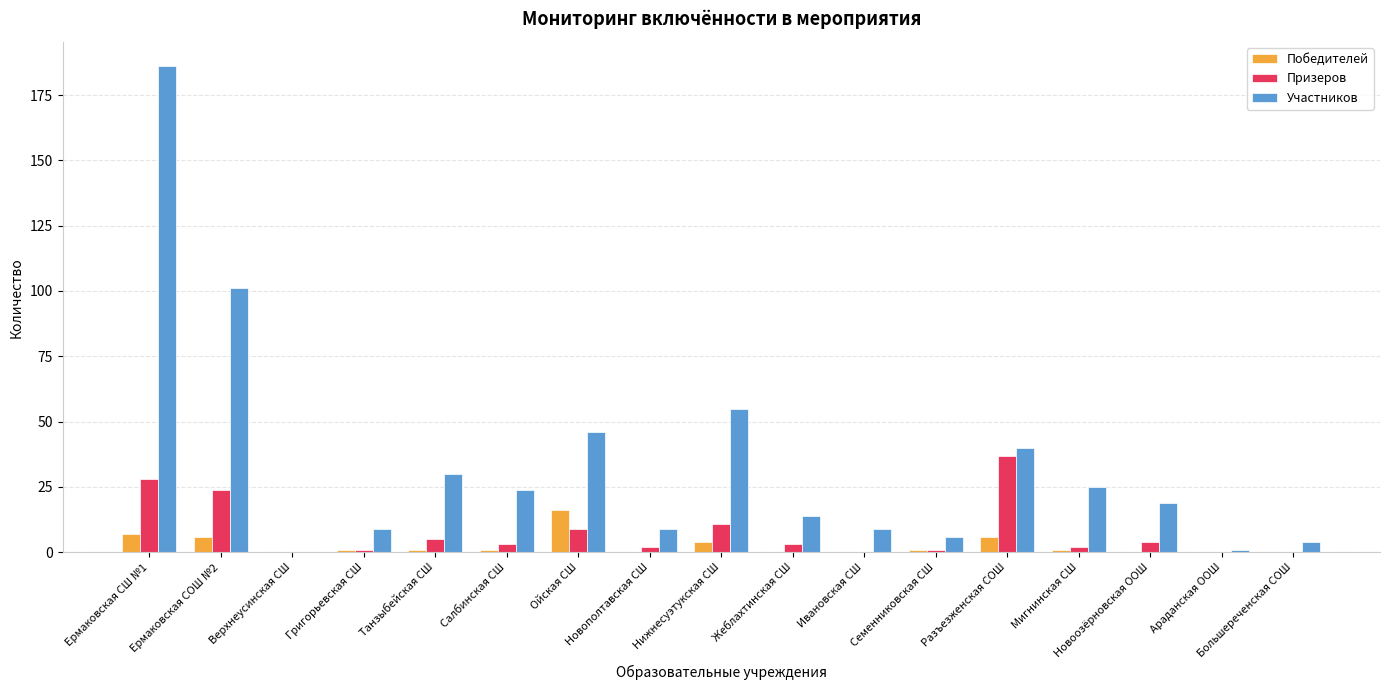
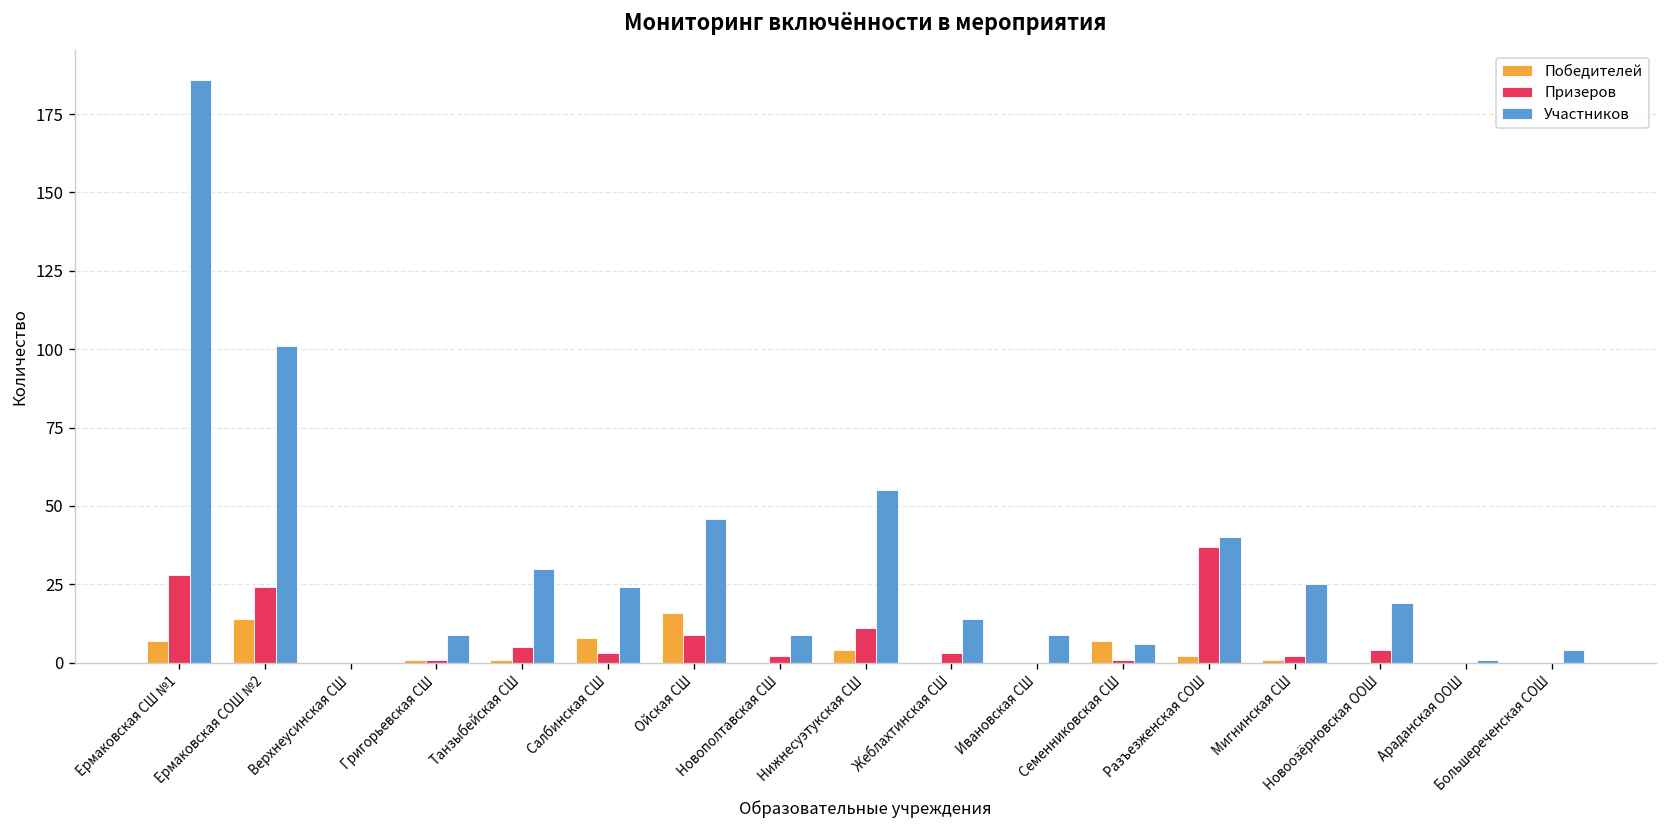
  {
    "Победителей": {
      "Ермаковская СШ №1": 7,
-     "Ермаковская СОШ №2": 6,
+     "Ермаковская СОШ №2": 14,
      "Верхнеусинская СШ": 0,
      "Григорьевская СШ": 1,
      "Танзыбейская СШ": 1,
-     "Салбинская СШ": 1,
+     "Салбинская СШ": 8,
      "Ойская СШ": 16,
      "Новополтавская СШ": 0,
      "Нижнесуэтукская СШ": 4,
      "Жеблахтинская СШ": 0,
      "Ивановская СШ": 0,
-     "Семенниковская СШ": 1,
-     "Разъезженская СОШ": 6,
+     "Семенниковская СШ": 7,
+     "Разъезженская СОШ": 2,
      "Мигнинская СШ": 1,
      "Новоозёрновская ООШ": 0,
      "Араданская ООШ": 0,
      "Большереченская СОШ": 0
    },
    "Призеров": {
      "Ермаковская СШ №1": 28,
      "Ермаковская СОШ №2": 24,
      "Верхнеусинская СШ": 0,
      "Григорьевская СШ": 1,
      "Танзыбейская СШ": 5,
      "Салбинская СШ": 3,
      "Ойская СШ": 9,
      "Новополтавская СШ": 2,
      "Нижнесуэтукская СШ": 11,
      "Жеблахтинская СШ": 3,
      "Ивановская СШ": 0,
      "Семенниковская СШ": 1,
      "Разъезженская СОШ": 37,
      "Мигнинская СШ": 2,
      "Новоозёрновская ООШ": 4,
      "Араданская ООШ": 0,
      "Большереченская СОШ": 0
    },
    "Участников": {
      "Ермаковская СШ №1": 186,
      "Ермаковская СОШ №2": 101,
      "Верхнеусинская СШ": 0,
      "Григорьевская СШ": 9,
      "Танзыбейская СШ": 30,
      "Салбинская СШ": 24,
      "Ойская СШ": 46,
      "Новополтавская СШ": 9,
      "Нижнесуэтукская СШ": 55,
      "Жеблахтинская СШ": 14,
      "Ивановская СШ": 9,
      "Семенниковская СШ": 6,
      "Разъезженская СОШ": 40,
      "Мигнинская СШ": 25,
      "Новоозёрновская ООШ": 19,
      "Араданская ООШ": 1,
      "Большереченская СОШ": 4
    }
  }
